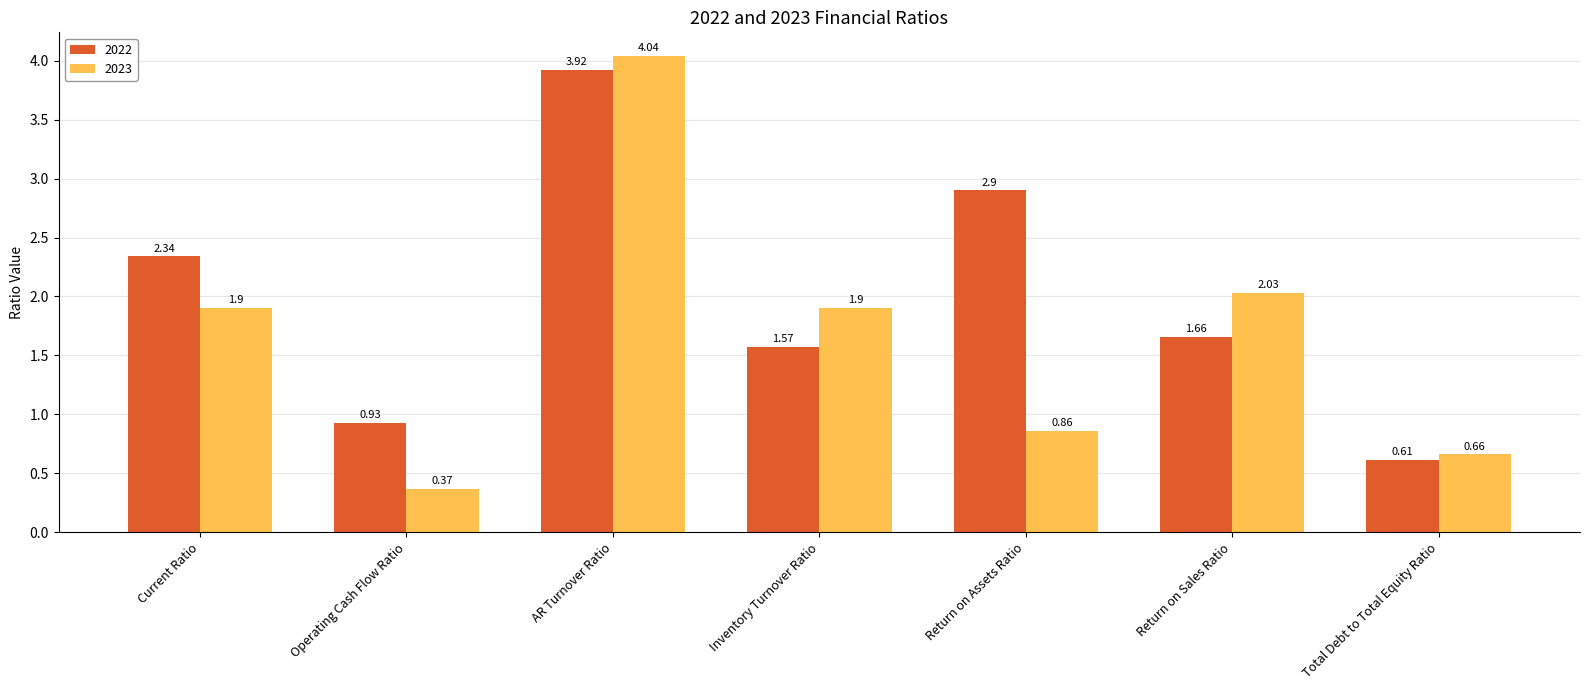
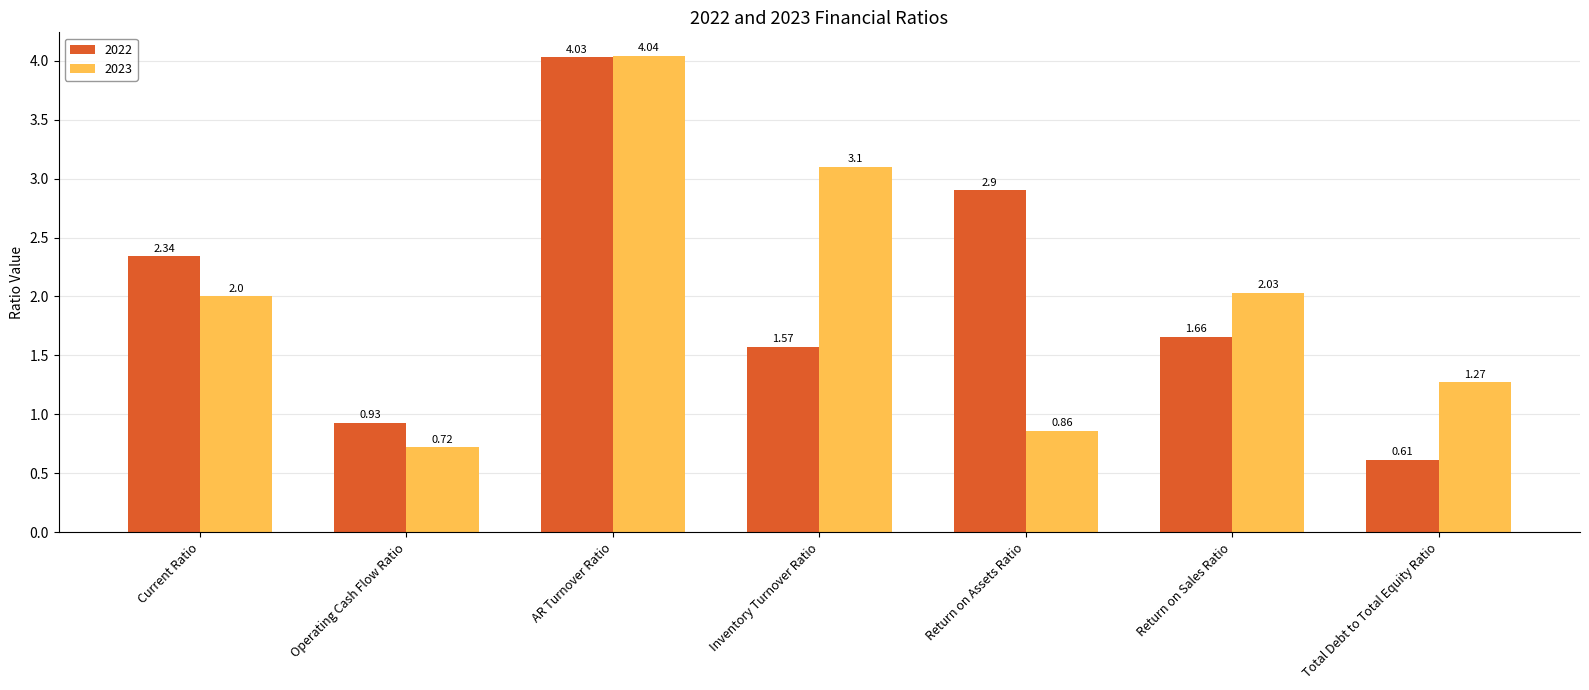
  {
    "2022": {
      "Current Ratio": 2.34,
      "Operating Cash Flow Ratio": 0.93,
-     "AR Turnover Ratio": 3.92,
+     "AR Turnover Ratio": 4.03,
      "Inventory Turnover Ratio": 1.57,
      "Return on Assets Ratio": 2.9,
      "Return on Sales Ratio": 1.66,
      "Total Debt to Total Equity Ratio": 0.61
    },
    "2023": {
-     "Current Ratio": 1.9,
-     "Operating Cash Flow Ratio": 0.37,
+     "Current Ratio": 2.0,
+     "Operating Cash Flow Ratio": 0.72,
      "AR Turnover Ratio": 4.04,
-     "Inventory Turnover Ratio": 1.9,
+     "Inventory Turnover Ratio": 3.1,
      "Return on Assets Ratio": 0.86,
      "Return on Sales Ratio": 2.03,
-     "Total Debt to Total Equity Ratio": 0.66
+     "Total Debt to Total Equity Ratio": 1.27
    }
  }
